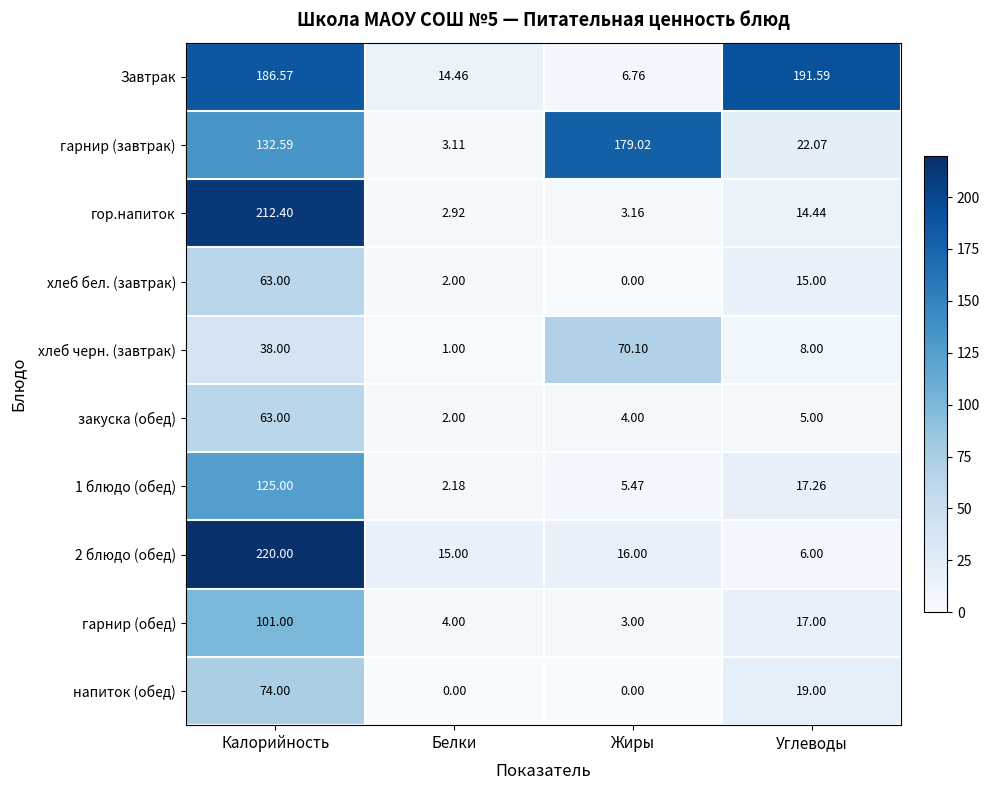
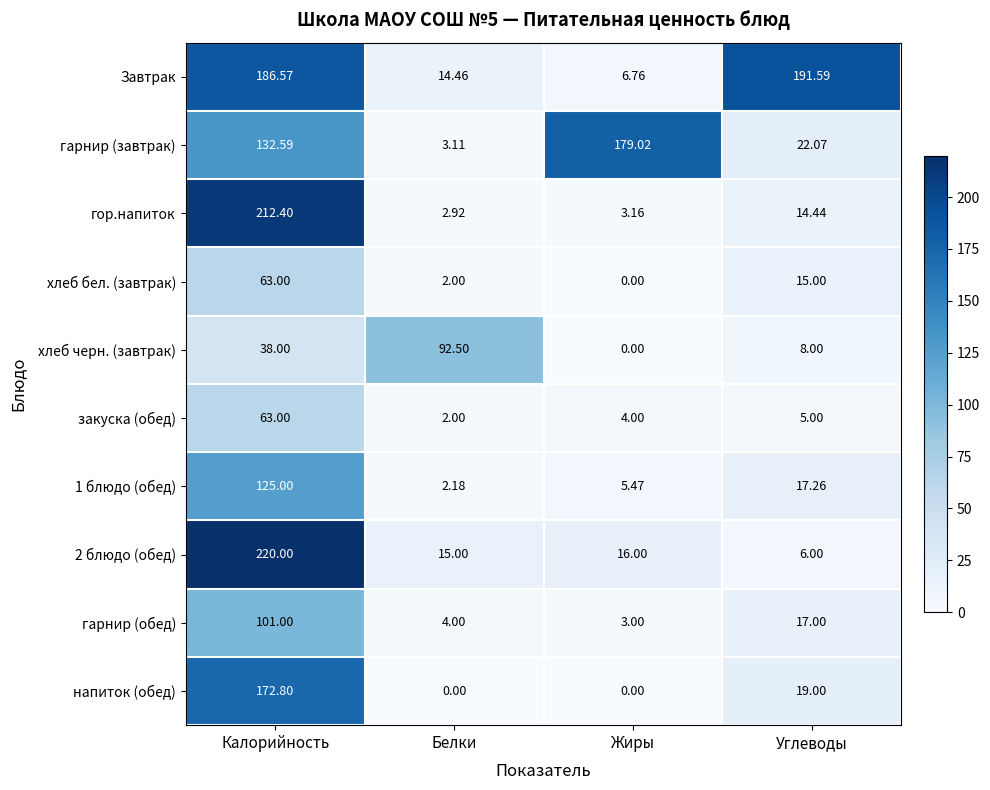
  {
    "Завтрак": {
      "Калорийность": 186.57,
      "Белки": 14.46,
      "Жиры": 6.76,
      "Углеводы": 191.59
    },
    "гарнир (завтрак)": {
      "Калорийность": 132.59,
      "Белки": 3.11,
      "Жиры": 179.02,
      "Углеводы": 22.07
    },
    "гор.напиток": {
      "Калорийность": 212.40,
      "Белки": 2.92,
      "Жиры": 3.16,
      "Углеводы": 14.44
    },
    "хлеб бел. (завтрак)": {
      "Калорийность": 63.00,
      "Белки": 2.00,
      "Жиры": 0.00,
      "Углеводы": 15.00
    },
    "хлеб черн. (завтрак)": {
      "Калорийность": 38.00,
-     "Белки": 1.00,
-     "Жиры": 70.10,
+     "Белки": 92.50,
+     "Жиры": 0.00,
      "Углеводы": 8.00
    },
    "закуска (обед)": {
      "Калорийность": 63.00,
      "Белки": 2.00,
      "Жиры": 4.00,
      "Углеводы": 5.00
    },
    "1 блюдо (обед)": {
      "Калорийность": 125.00,
      "Белки": 2.18,
      "Жиры": 5.47,
      "Углеводы": 17.26
    },
    "2 блюдо (обед)": {
      "Калорийность": 220.00,
      "Белки": 15.00,
      "Жиры": 16.00,
      "Углеводы": 6.00
    },
    "гарнир (обед)": {
      "Калорийность": 101.00,
      "Белки": 4.00,
      "Жиры": 3.00,
      "Углеводы": 17.00
    },
    "напиток (обед)": {
-     "Калорийность": 74.00,
+     "Калорийность": 172.80,
      "Белки": 0.00,
      "Жиры": 0.00,
      "Углеводы": 19.00
    }
  }
